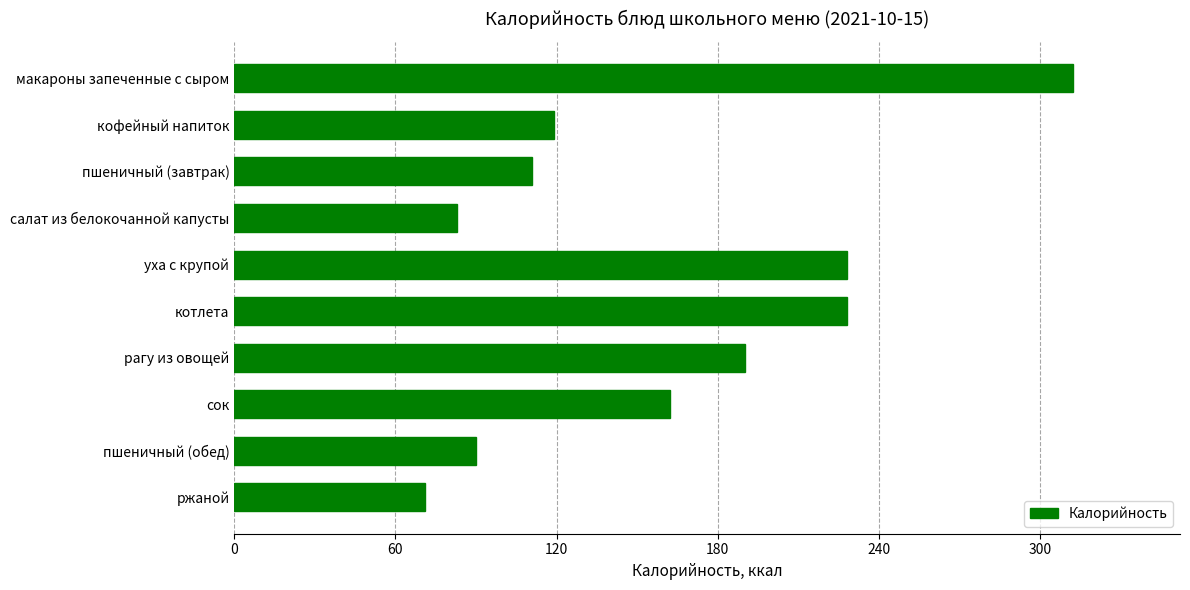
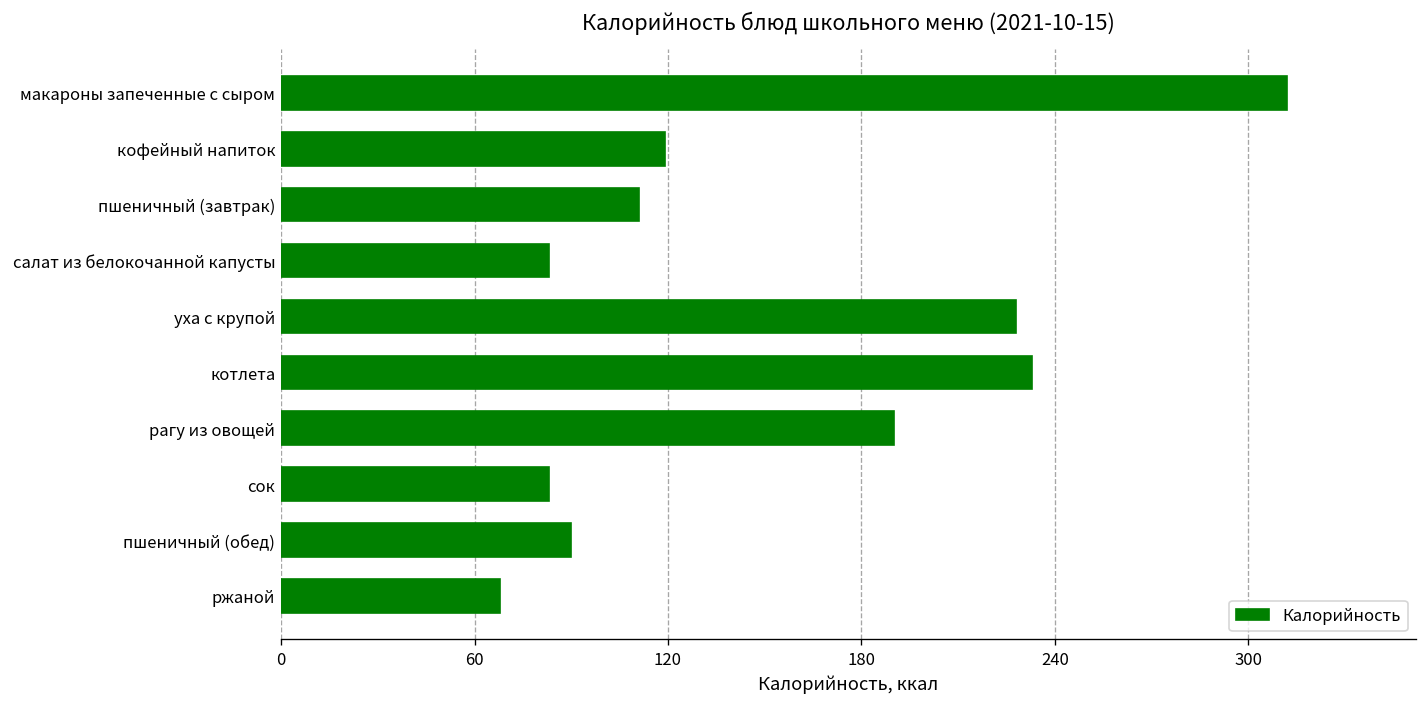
  {
    "макароны запеченные с сыром": 312,
    "кофейный напиток": 119,
    "пшеничный (завтрак)": 111,
    "салат из белокочанной капусты": 83,
    "уха с крупой": 228,
-   "котлета": 228,
+   "котлета": 233,
    "рагу из овощей": 190,
-   "сок": 162,
+   "сок": 83,
    "пшеничный (обед)": 90,
-   "ржаной": 71
+   "ржаной": 68
  }
